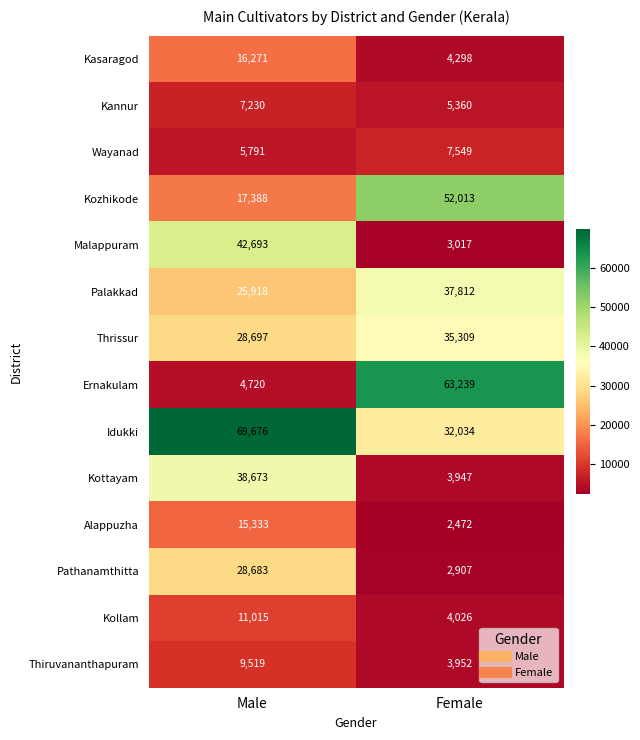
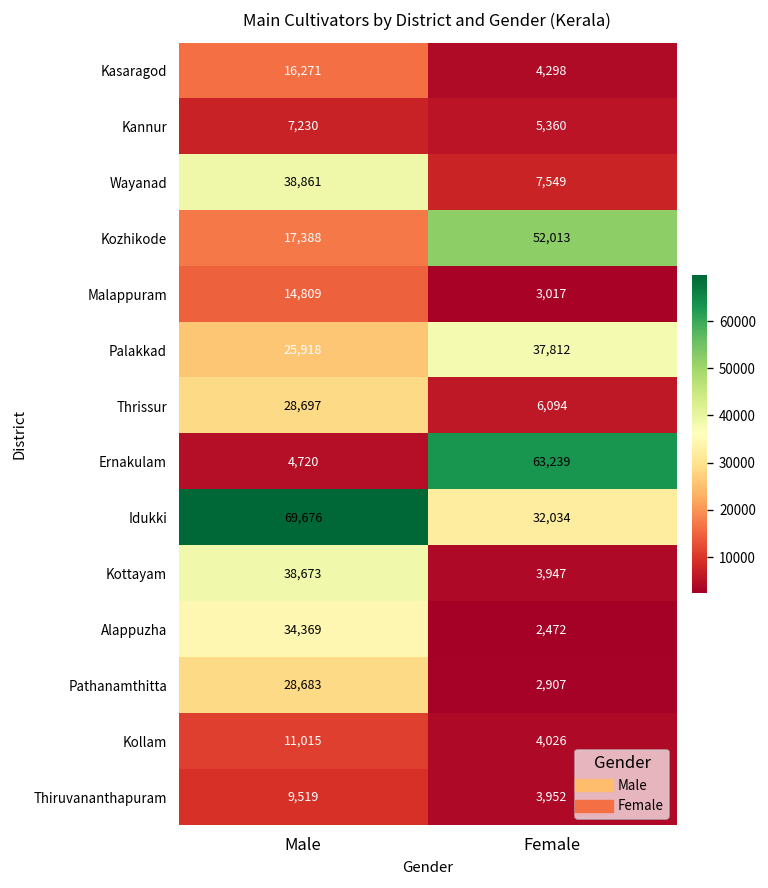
  {
    "Kasaragod": {
      "Male": "16,271",
      "Female": "4,298"
    },
    "Kannur": {
      "Male": "7,230",
      "Female": "5,360"
    },
    "Wayanad": {
-     "Male": "5,791",
+     "Male": "38,861",
      "Female": "7,549"
    },
    "Kozhikode": {
      "Male": "17,388",
      "Female": "52,013"
    },
    "Malappuram": {
-     "Male": "42,693",
+     "Male": "14,809",
      "Female": "3,017"
    },
    "Palakkad": {
      "Male": "25,918",
      "Female": "37,812"
    },
    "Thrissur": {
      "Male": "28,697",
-     "Female": "35,309"
+     "Female": "6,094"
    },
    "Ernakulam": {
      "Male": "4,720",
      "Female": "63,239"
    },
    "Idukki": {
      "Male": "69,676",
      "Female": "32,034"
    },
    "Kottayam": {
      "Male": "38,673",
      "Female": "3,947"
    },
    "Alappuzha": {
-     "Male": "15,333",
+     "Male": "34,369",
      "Female": "2,472"
    },
    "Pathanamthitta": {
      "Male": "28,683",
      "Female": "2,907"
    },
    "Kollam": {
      "Male": "11,015",
      "Female": "4,026"
    },
    "Thiruvananthapuram": {
      "Male": "9,519",
      "Female": "3,952"
    }
  }
